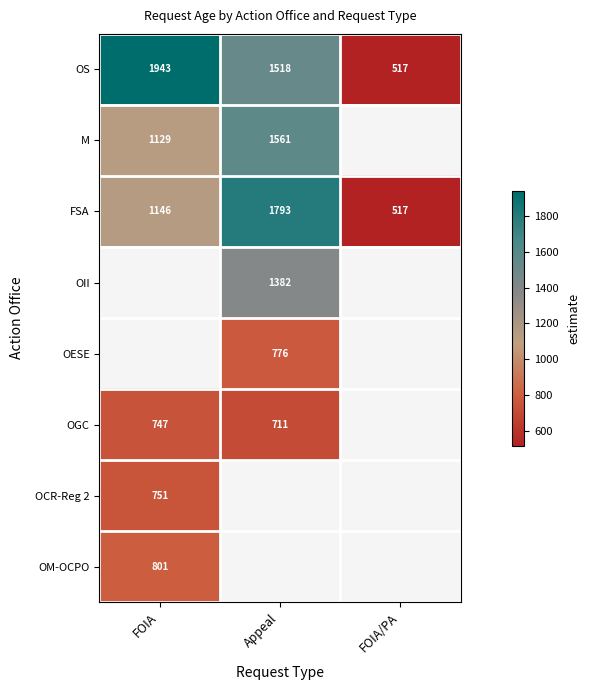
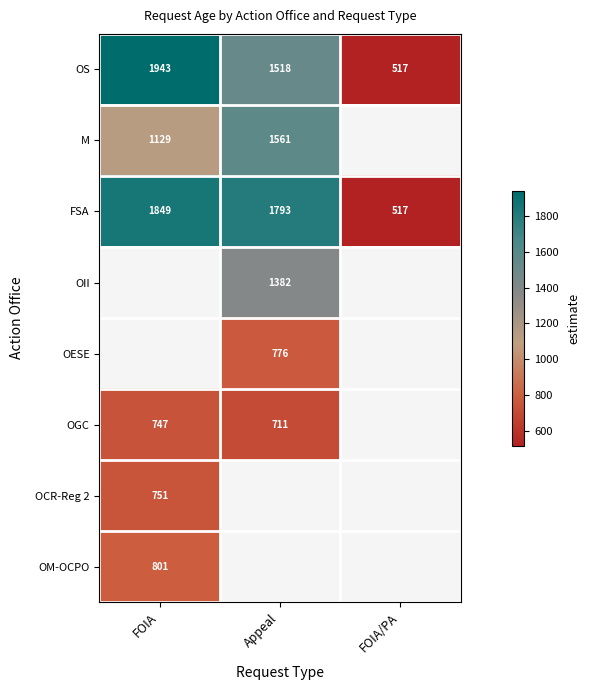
  {
    "OS": {
      "FOIA": 1943,
      "Appeal": 1518,
      "FOIA/PA": 517
    },
    "M": {
      "FOIA": 1129,
      "Appeal": 1561
    },
    "FSA": {
-     "FOIA": 1146,
+     "FOIA": 1849,
      "Appeal": 1793,
      "FOIA/PA": 517
    },
    "OII": {
      "Appeal": 1382
    },
    "OESE": {
      "Appeal": 776
    },
    "OGC": {
      "FOIA": 747,
      "Appeal": 711
    },
    "OCR-Reg 2": {
      "FOIA": 751
    },
    "OM-OCPO": {
      "FOIA": 801
    }
  }
